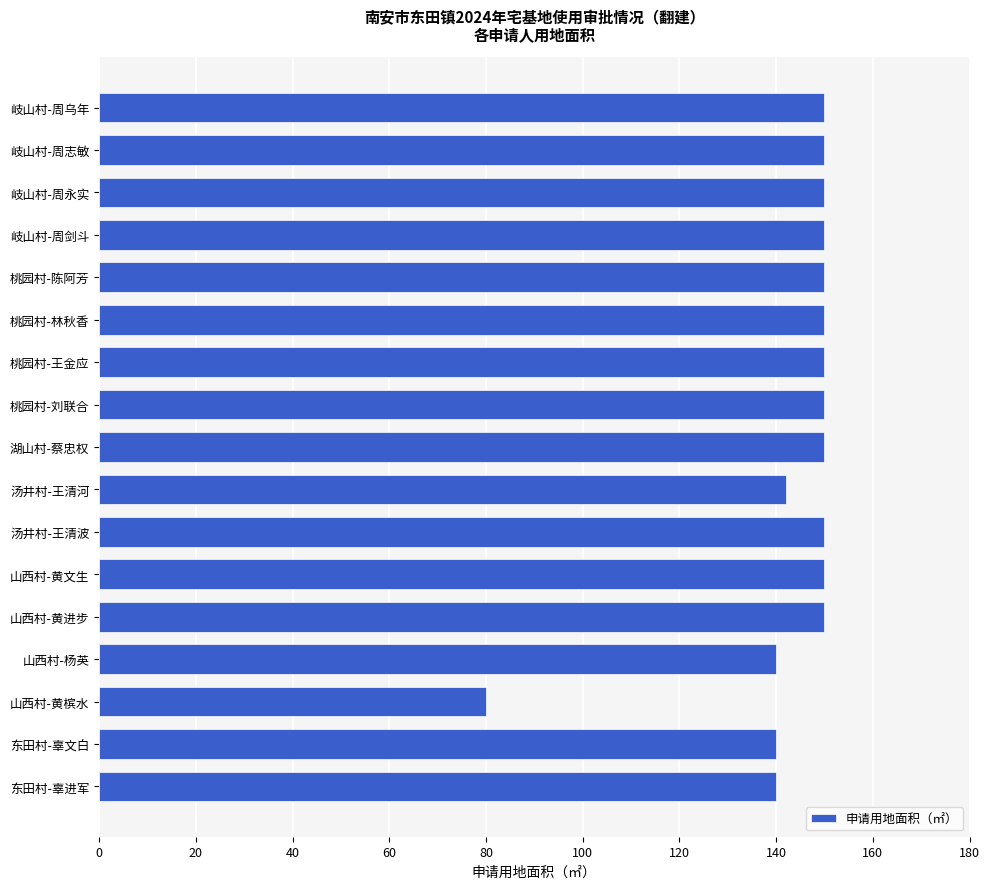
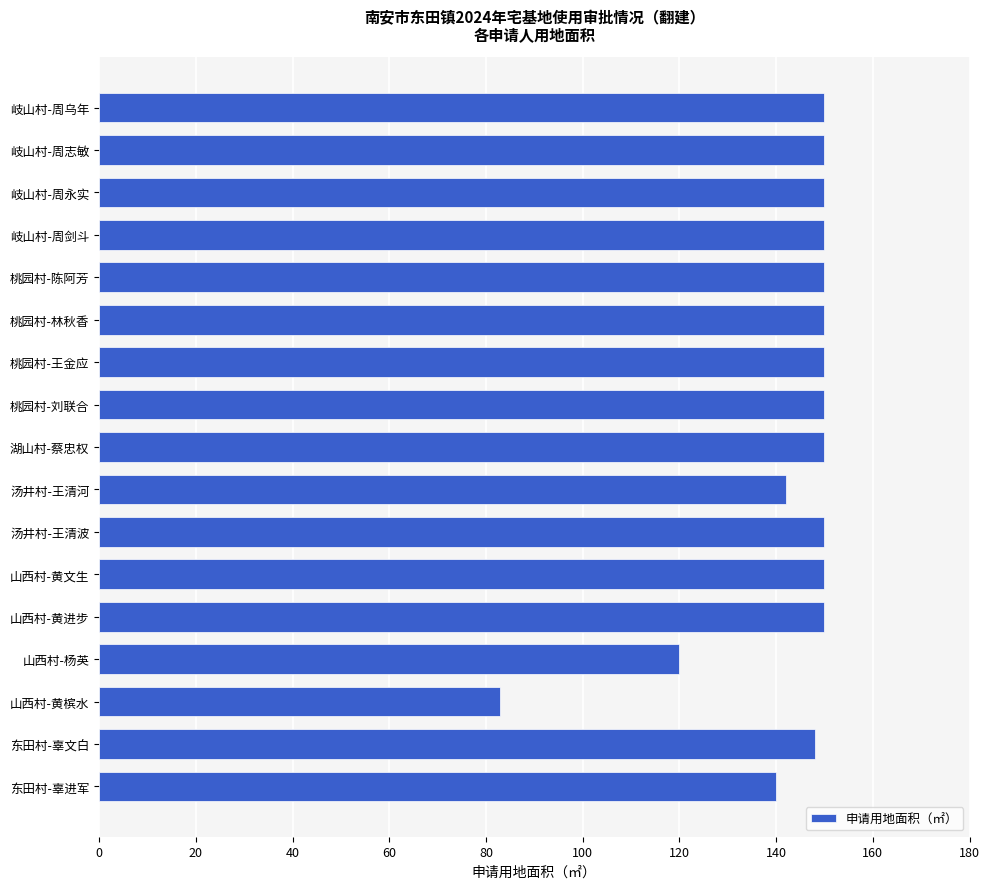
  {
    "岐山村-周乌年": 150,
    "岐山村-周志敏": 150,
    "岐山村-周永实": 150,
    "岐山村-周剑斗": 150,
    "桃园村-陈阿芳": 150,
    "桃园村-林秋香": 150,
    "桃园村-王金应": 150,
    "桃园村-刘联合": 150,
    "湖山村-蔡忠权": 150,
    "汤井村-王清河": 142,
    "汤井村-王清波": 150,
    "山西村-黄文生": 150,
    "山西村-黄进步": 150,
-   "山西村-杨英": 140,
-   "山西村-黄槟水": 80,
-   "东田村-辜文白": 140,
+   "山西村-杨英": 120,
+   "山西村-黄槟水": 83,
+   "东田村-辜文白": 148,
    "东田村-辜进军": 140
  }
